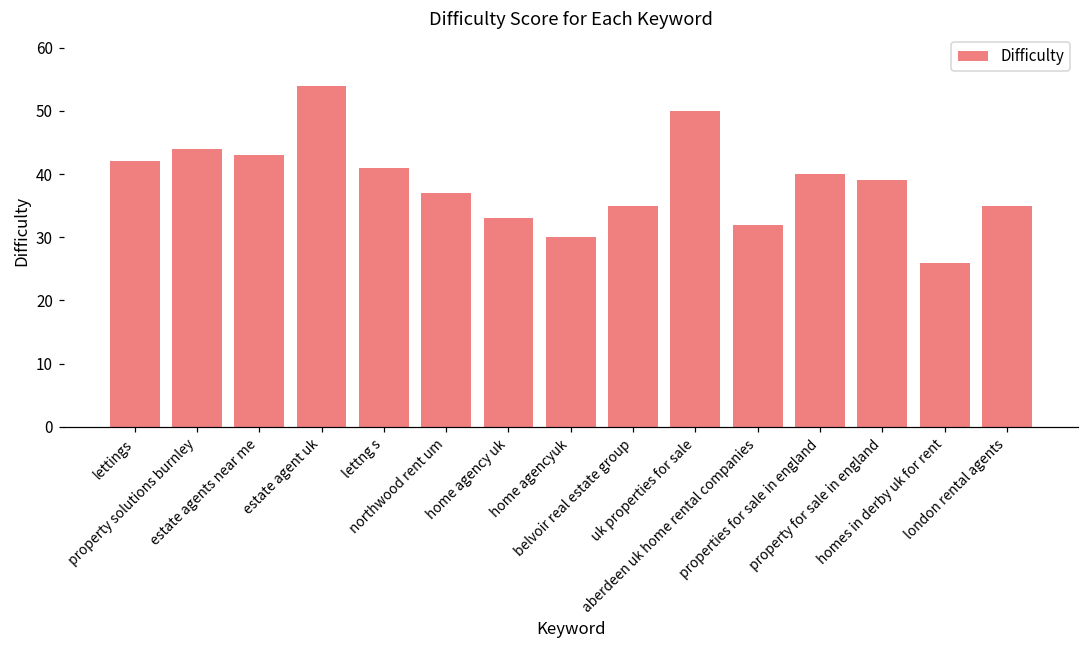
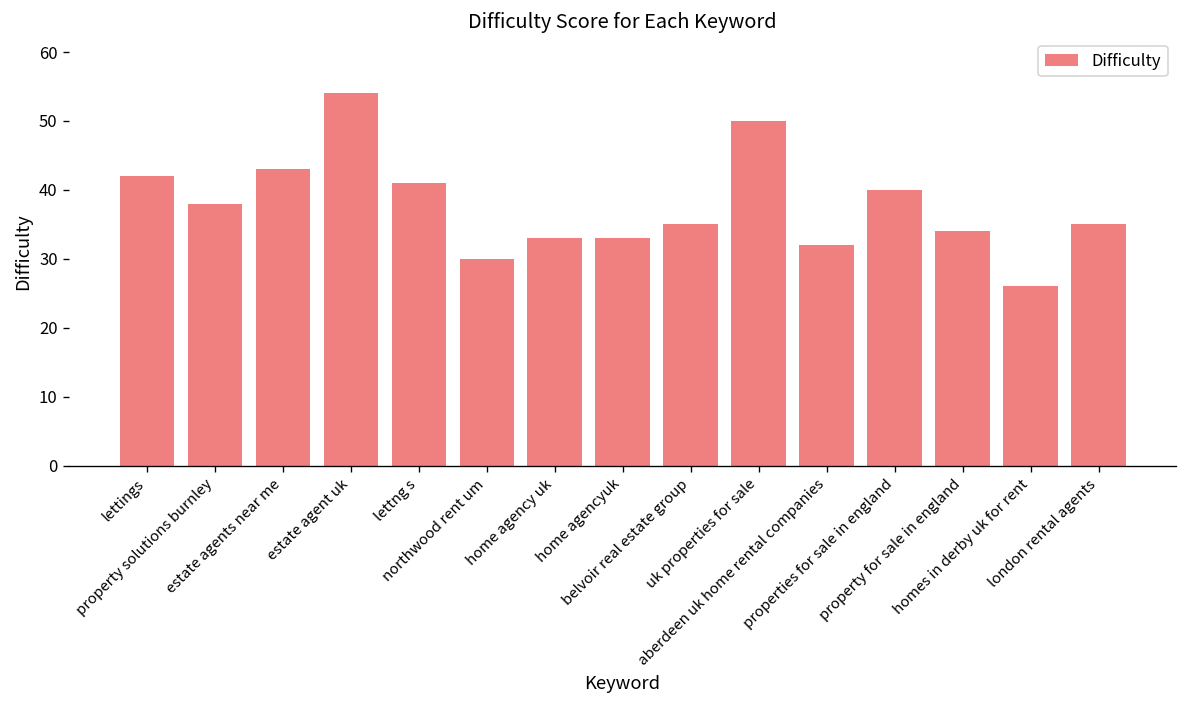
  {
    "lettings": 42,
-   "property solutions burnley": 44,
+   "property solutions burnley": 38,
    "estate agents near me": 43,
    "estate agent uk": 54,
    "lettng s": 41,
-   "northwood rent um": 37,
+   "northwood rent um": 30,
    "home agency uk": 33,
-   "home agencyuk": 30,
+   "home agencyuk": 33,
    "belvoir real estate group": 35,
    "uk properties for sale": 50,
    "aberdeen uk home rental companies": 32,
    "properties for sale in england": 40,
-   "property for sale in england": 39,
+   "property for sale in england": 34,
    "homes in derby uk for rent": 26,
    "london rental agents": 35
  }
